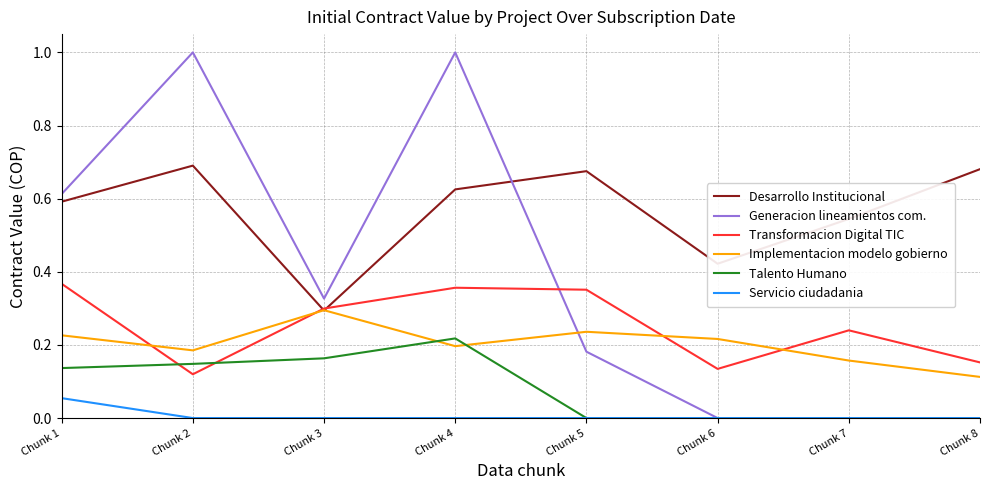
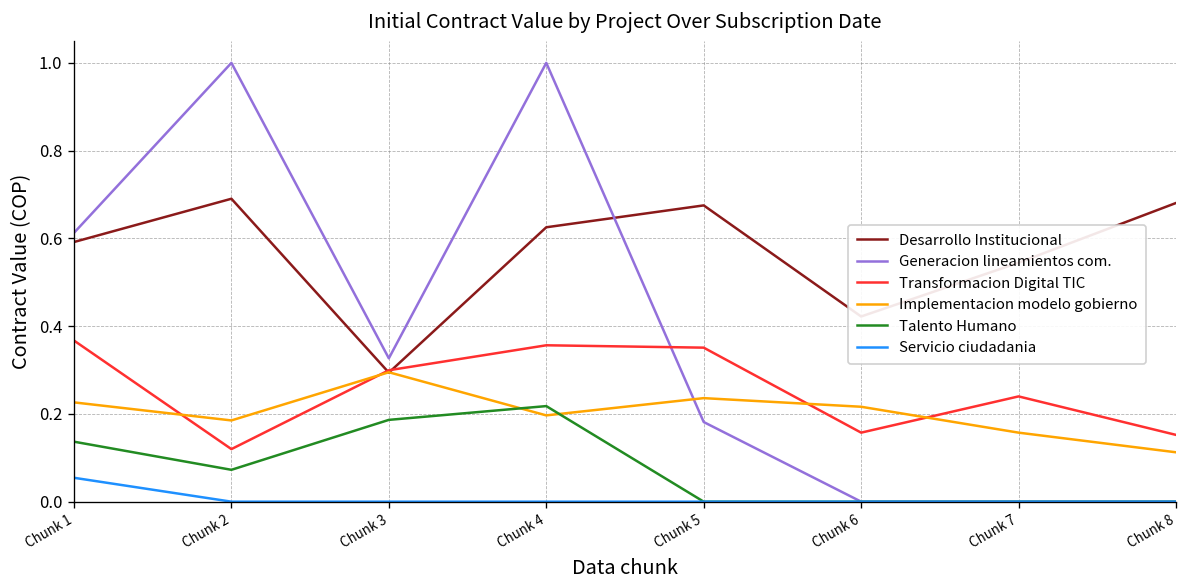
  {
    "Desarrollo Institucional": {
      "Chunk 1": 0.59,
      "Chunk 2": 0.69,
      "Chunk 4": 0.63,
      "Chunk 5": 0.68,
      "Chunk 8": 0.68
    },
    "Generacion lineamientos com.": {
      "Chunk 1": 0.61,
      "Chunk 2": 1.00,
      "Chunk 3": 0.33,
      "Chunk 4": 1.00,
      "Chunk 5": 0.18
    },
    "Transformacion Digital TIC": {
      "Chunk 1": 0.37,
      "Chunk 2": 0.12,
      "Chunk 4": 0.36,
      "Chunk 5": 0.35,
-     "Chunk 6": 0.13,
+     "Chunk 6": 0.16,
      "Chunk 7": 0.24,
      "Chunk 8": 0.15
    },
    "Implementacion modelo gobierno": {
      "Chunk 1": 0.23,
      "Chunk 2": 0.19,
      "Chunk 4": 0.20,
      "Chunk 5": 0.24,
      "Chunk 6": 0.22,
      "Chunk 7": 0.16,
      "Chunk 8": 0.11
    },
    "Talento Humano": {
      "Chunk 1": 0.14,
-     "Chunk 2": 0.15,
-     "Chunk 3": 0.16,
+     "Chunk 2": 0.07,
+     "Chunk 3": 0.19,
      "Chunk 4": 0.22
    },
    "Servicio ciudadania": {
      "Chunk 1": 0.05,
      "Chunk 2": 0.00,
      "Chunk 3": 0.00,
      "Chunk 4": 0.00
    }
  }
